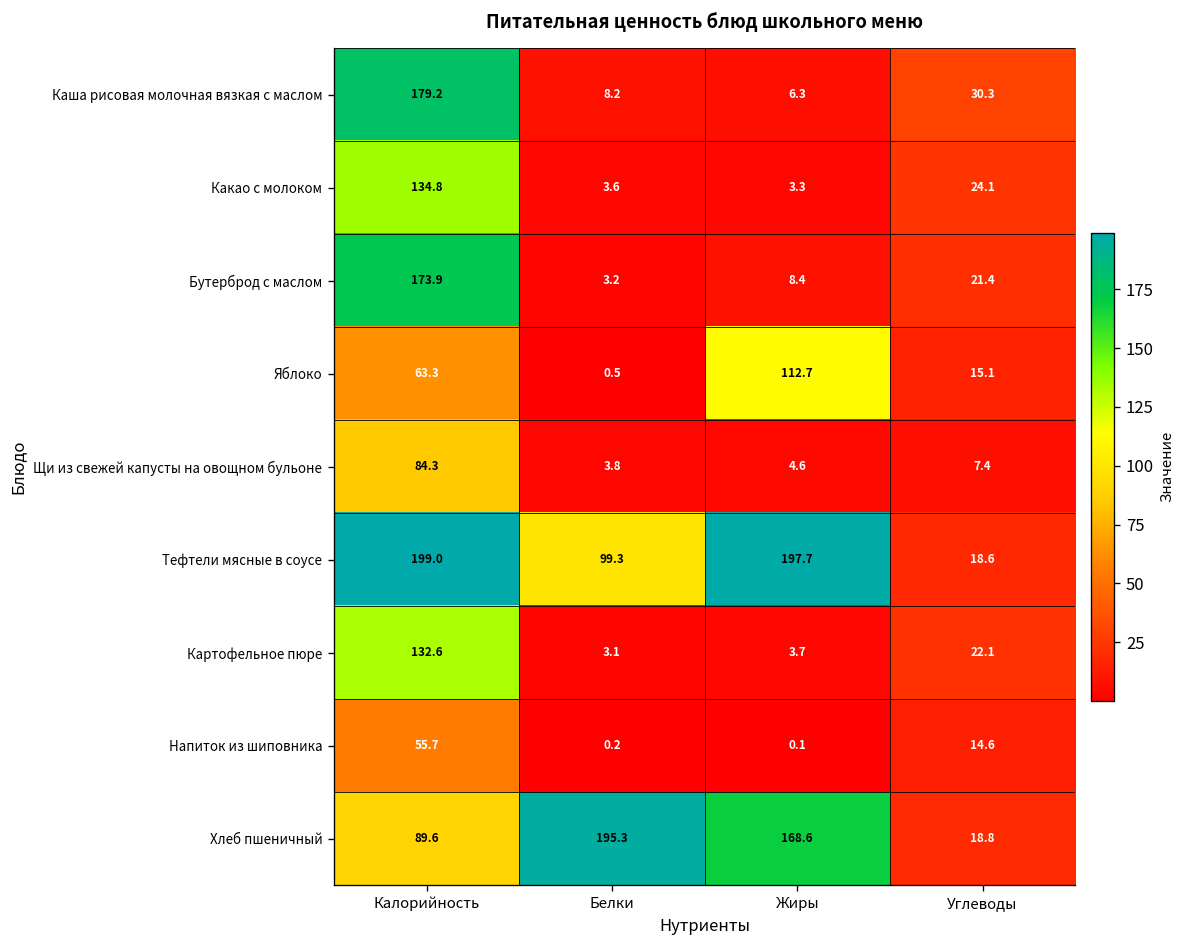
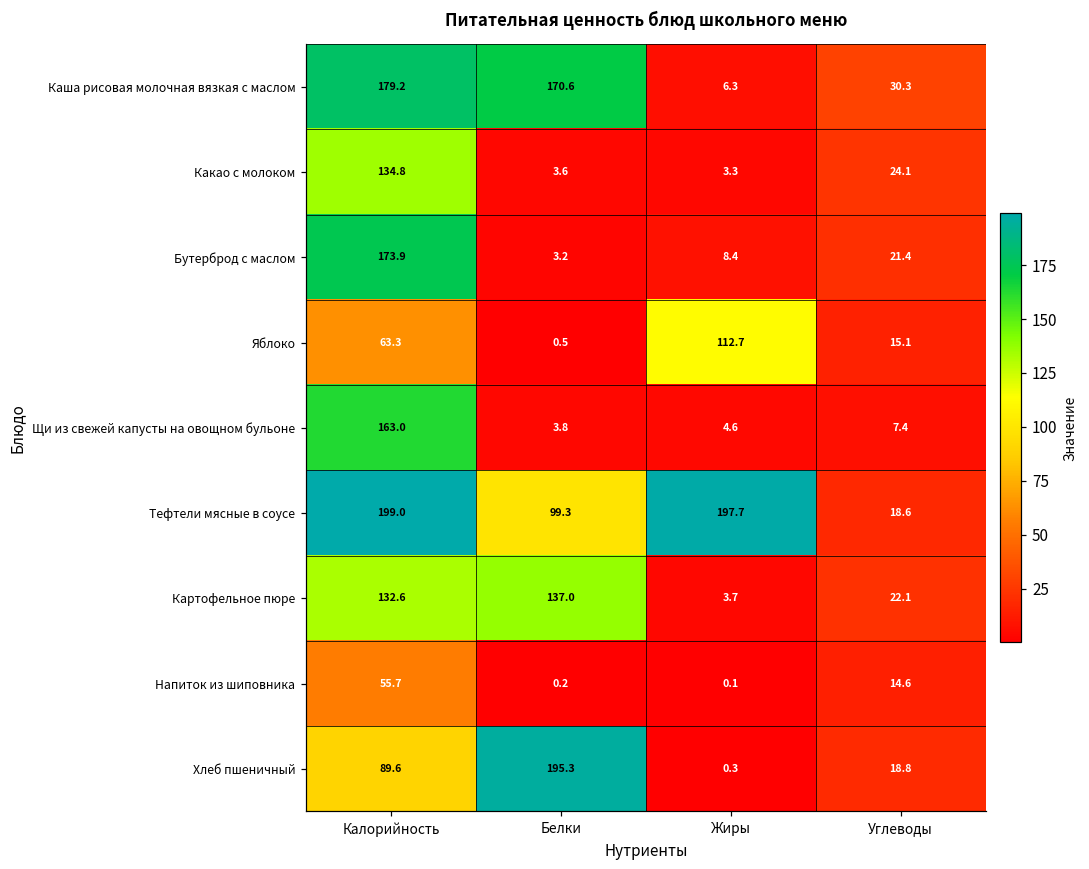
  {
    "Каша рисовая молочная вязкая с маслом": {
      "Калорийность": 179.2,
-     "Белки": 8.2,
+     "Белки": 170.6,
      "Жиры": 6.3,
      "Углеводы": 30.3
    },
    "Какао с молоком": {
      "Калорийность": 134.8,
      "Белки": 3.6,
      "Жиры": 3.3,
      "Углеводы": 24.1
    },
    "Бутерброд с маслом": {
      "Калорийность": 173.9,
      "Белки": 3.2,
      "Жиры": 8.4,
      "Углеводы": 21.4
    },
    "Яблоко": {
      "Калорийность": 63.3,
      "Белки": 0.5,
      "Жиры": 112.7,
      "Углеводы": 15.1
    },
    "Щи из свежей капусты на овощном бульоне": {
-     "Калорийность": 84.3,
+     "Калорийность": 163.0,
      "Белки": 3.8,
      "Жиры": 4.6,
      "Углеводы": 7.4
    },
    "Тефтели мясные в соусе": {
      "Калорийность": 199.0,
      "Белки": 99.3,
      "Жиры": 197.7,
      "Углеводы": 18.6
    },
    "Картофельное пюре": {
      "Калорийность": 132.6,
-     "Белки": 3.1,
+     "Белки": 137.0,
      "Жиры": 3.7,
      "Углеводы": 22.1
    },
    "Напиток из шиповника": {
      "Калорийность": 55.7,
      "Белки": 0.2,
      "Жиры": 0.1,
      "Углеводы": 14.6
    },
    "Хлеб пшеничный": {
      "Калорийность": 89.6,
      "Белки": 195.3,
-     "Жиры": 168.6,
+     "Жиры": 0.3,
      "Углеводы": 18.8
    }
  }
